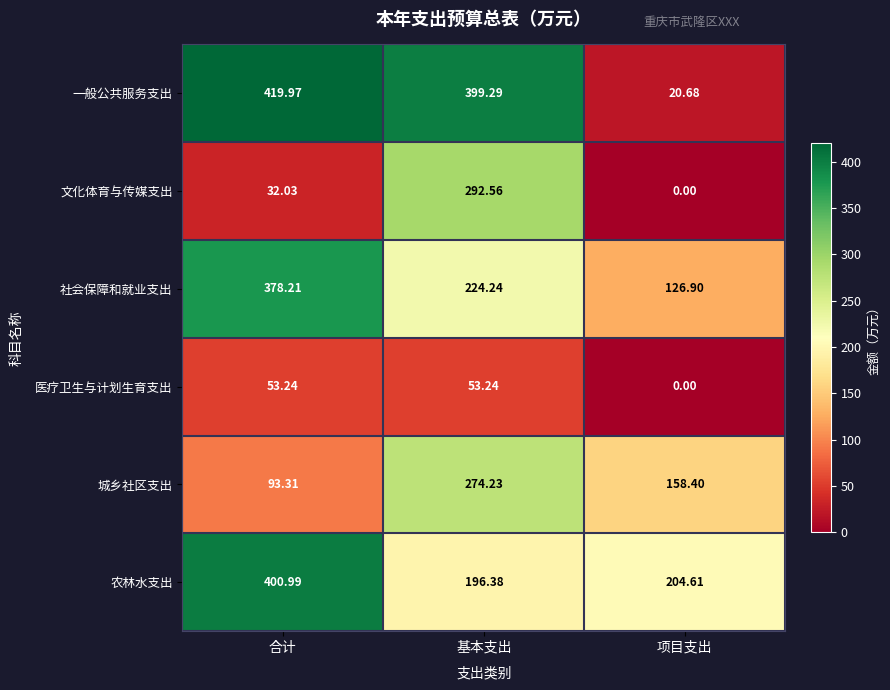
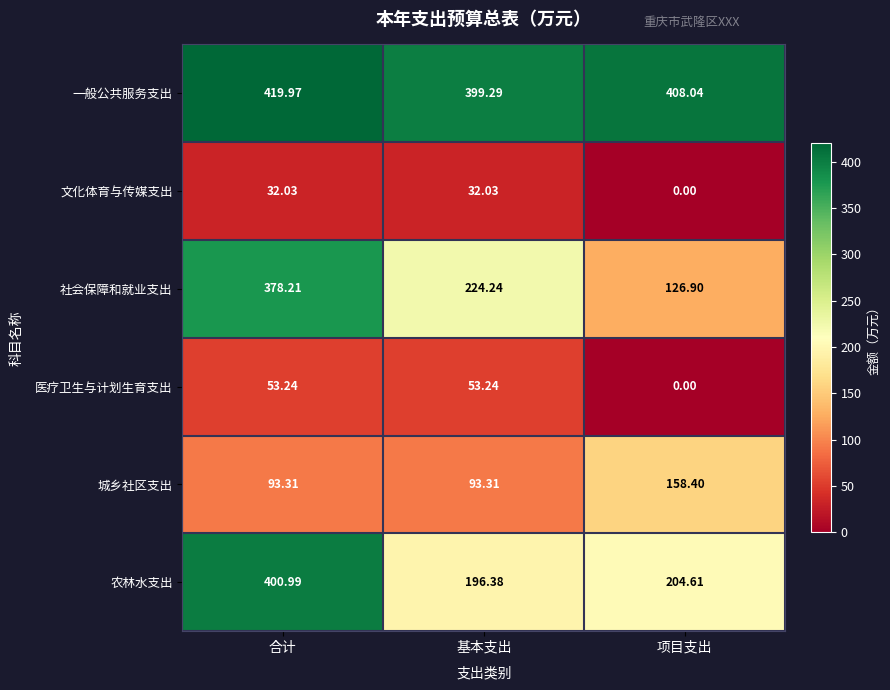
  {
    "一般公共服务支出": {
      "合计": 419.97,
      "基本支出": 399.29,
-     "项目支出": 20.68
+     "项目支出": 408.04
    },
    "文化体育与传媒支出": {
      "合计": 32.03,
-     "基本支出": 292.56,
+     "基本支出": 32.03,
      "项目支出": 0.00
    },
    "社会保障和就业支出": {
      "合计": 378.21,
      "基本支出": 224.24,
      "项目支出": 126.90
    },
    "医疗卫生与计划生育支出": {
      "合计": 53.24,
      "基本支出": 53.24,
      "项目支出": 0.00
    },
    "城乡社区支出": {
      "合计": 93.31,
-     "基本支出": 274.23,
+     "基本支出": 93.31,
      "项目支出": 158.40
    },
    "农林水支出": {
      "合计": 400.99,
      "基本支出": 196.38,
      "项目支出": 204.61
    }
  }
